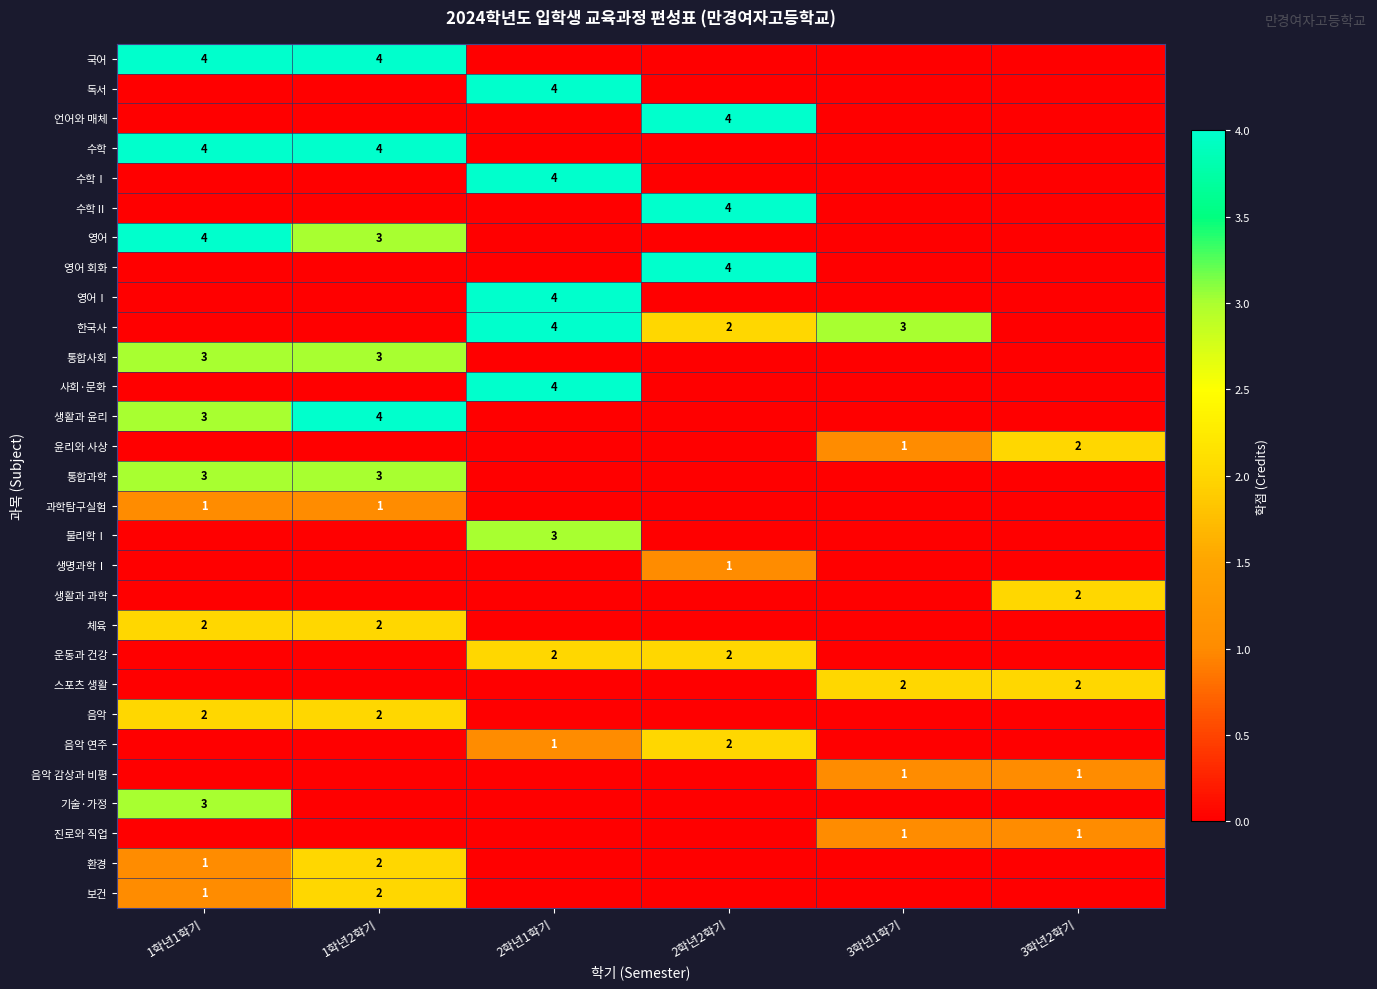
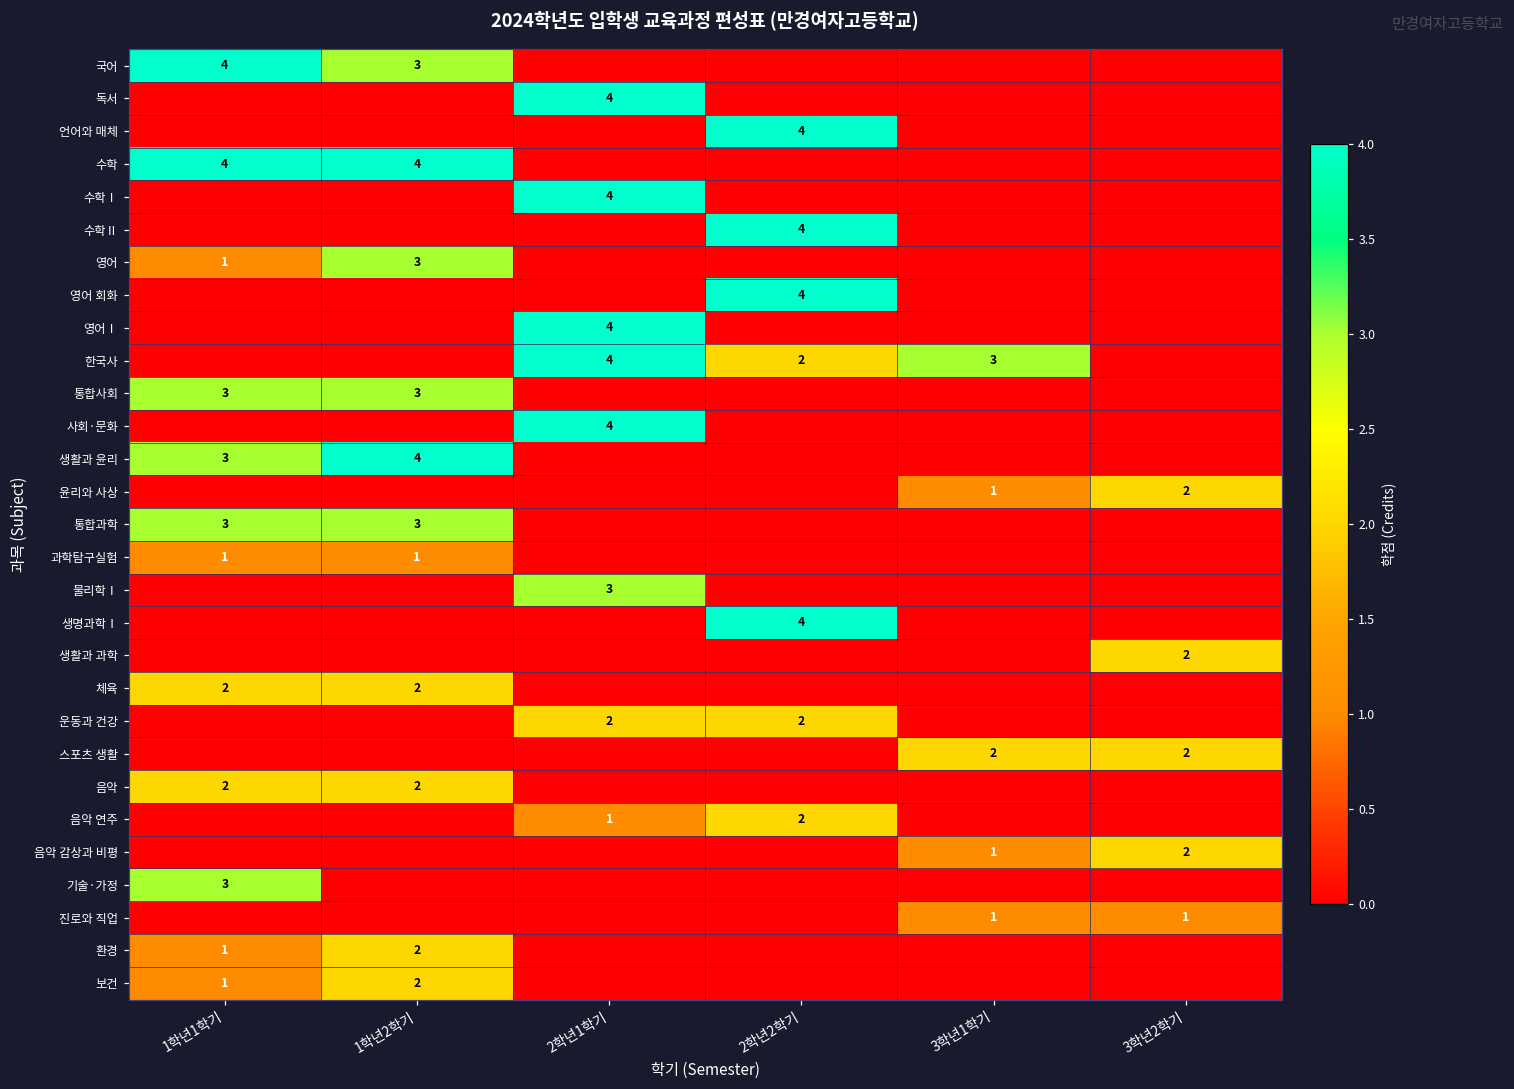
  {
    "국어": {
      "1학년1학기": 4,
-     "1학년2학기": 4
+     "1학년2학기": 3
    },
    "독서": {
      "2학년1학기": 4
    },
    "언어와 매체": {
      "2학년2학기": 4
    },
    "수학": {
      "1학년1학기": 4,
      "1학년2학기": 4
    },
    "수학Ⅰ": {
      "2학년1학기": 4
    },
    "수학Ⅱ": {
      "2학년2학기": 4
    },
    "영어": {
-     "1학년1학기": 4,
+     "1학년1학기": 1,
      "1학년2학기": 3
    },
    "영어 회화": {
      "2학년2학기": 4
    },
    "영어Ⅰ": {
      "2학년1학기": 4
    },
    "한국사": {
      "2학년1학기": 4,
      "2학년2학기": 2,
      "3학년1학기": 3
    },
    "통합사회": {
      "1학년1학기": 3,
      "1학년2학기": 3
    },
    "사회·문화": {
      "2학년1학기": 4
    },
    "생활과 윤리": {
      "1학년1학기": 3,
      "1학년2학기": 4
    },
    "윤리와 사상": {
      "3학년1학기": 1,
      "3학년2학기": 2
    },
    "통합과학": {
      "1학년1학기": 3,
      "1학년2학기": 3
    },
    "과학탐구실험": {
      "1학년1학기": 1,
      "1학년2학기": 1
    },
    "물리학Ⅰ": {
      "2학년1학기": 3
    },
    "생명과학Ⅰ": {
-     "2학년2학기": 1
+     "2학년2학기": 4
    },
    "생활과 과학": {
      "3학년2학기": 2
    },
    "체육": {
      "1학년1학기": 2,
      "1학년2학기": 2
    },
    "운동과 건강": {
      "2학년1학기": 2,
      "2학년2학기": 2
    },
    "스포츠 생활": {
      "3학년1학기": 2,
      "3학년2학기": 2
    },
    "음악": {
      "1학년1학기": 2,
      "1학년2학기": 2
    },
    "음악 연주": {
      "2학년1학기": 1,
      "2학년2학기": 2
    },
    "음악 감상과 비평": {
      "3학년1학기": 1,
-     "3학년2학기": 1
+     "3학년2학기": 2
    },
    "기술·가정": {
      "1학년1학기": 3
    },
    "진로와 직업": {
      "3학년1학기": 1,
      "3학년2학기": 1
    },
    "환경": {
      "1학년1학기": 1,
      "1학년2학기": 2
    },
    "보건": {
      "1학년1학기": 1,
      "1학년2학기": 2
    }
  }
